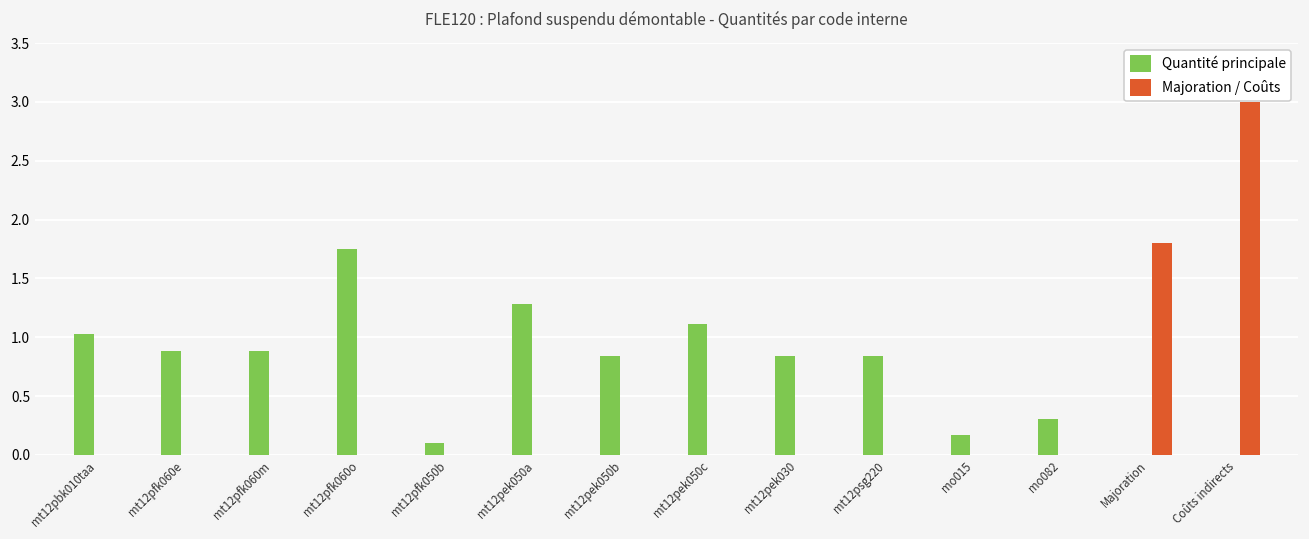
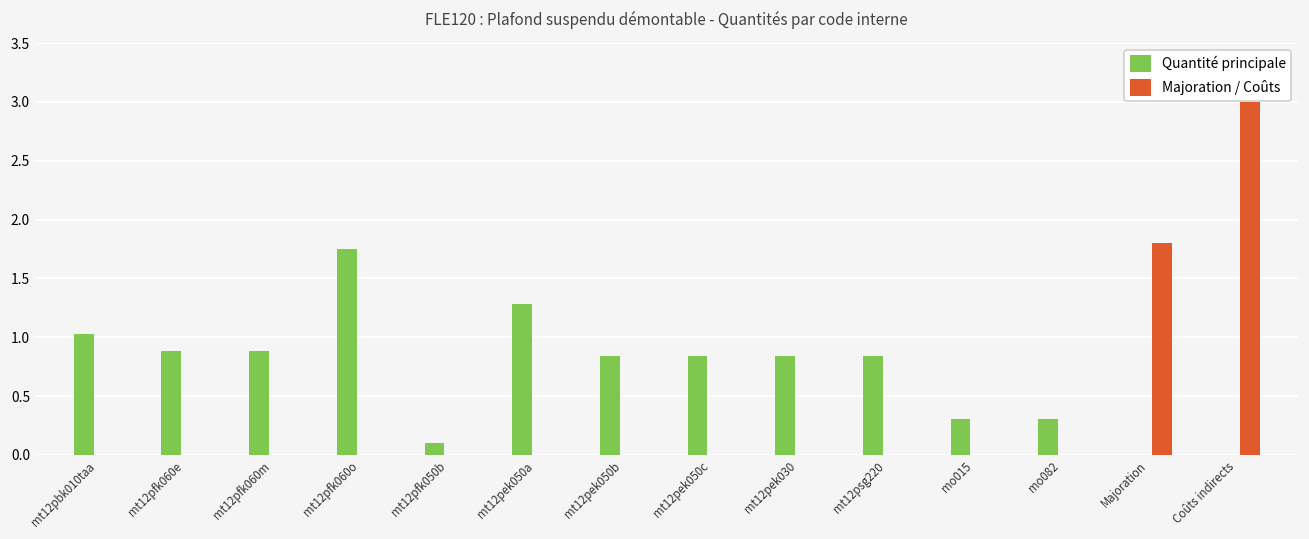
  {
    "Quantité principale": {
      "mt12pbk010taa": 1.03,
      "mt12pfk060e": 0.88,
      "mt12pfk060m": 0.88,
      "mt12pfk060o": 1.75,
      "mt12pfk050b": 0.10,
      "mt12pek050a": 1.28,
      "mt12pek050b": 0.84,
-     "mt12pek050c": 1.11,
+     "mt12pek050c": 0.84,
      "mt12pek030": 0.84,
      "mt12psg220": 0.84,
-     "mo015": 0.17,
+     "mo015": 0.31,
      "mo082": 0.31,
      "Majoration": 0.00,
      "Coûts indirects": 0.00
    },
    "Majoration / Coûts": {
      "mt12pbk010taa": 0.00,
      "mt12pfk060e": 0.00,
      "mt12pfk060m": 0.00,
      "mt12pfk060o": 0.00,
      "mt12pfk050b": 0.00,
      "mt12pek050a": 0.00,
      "mt12pek050b": 0.00,
      "mt12pek050c": 0.00,
      "mt12pek030": 0.00,
      "mt12psg220": 0.00,
      "mo015": 0.00,
      "mo082": 0.00,
      "Majoration": 1.80,
      "Coûts indirects": 3.00
    }
  }
